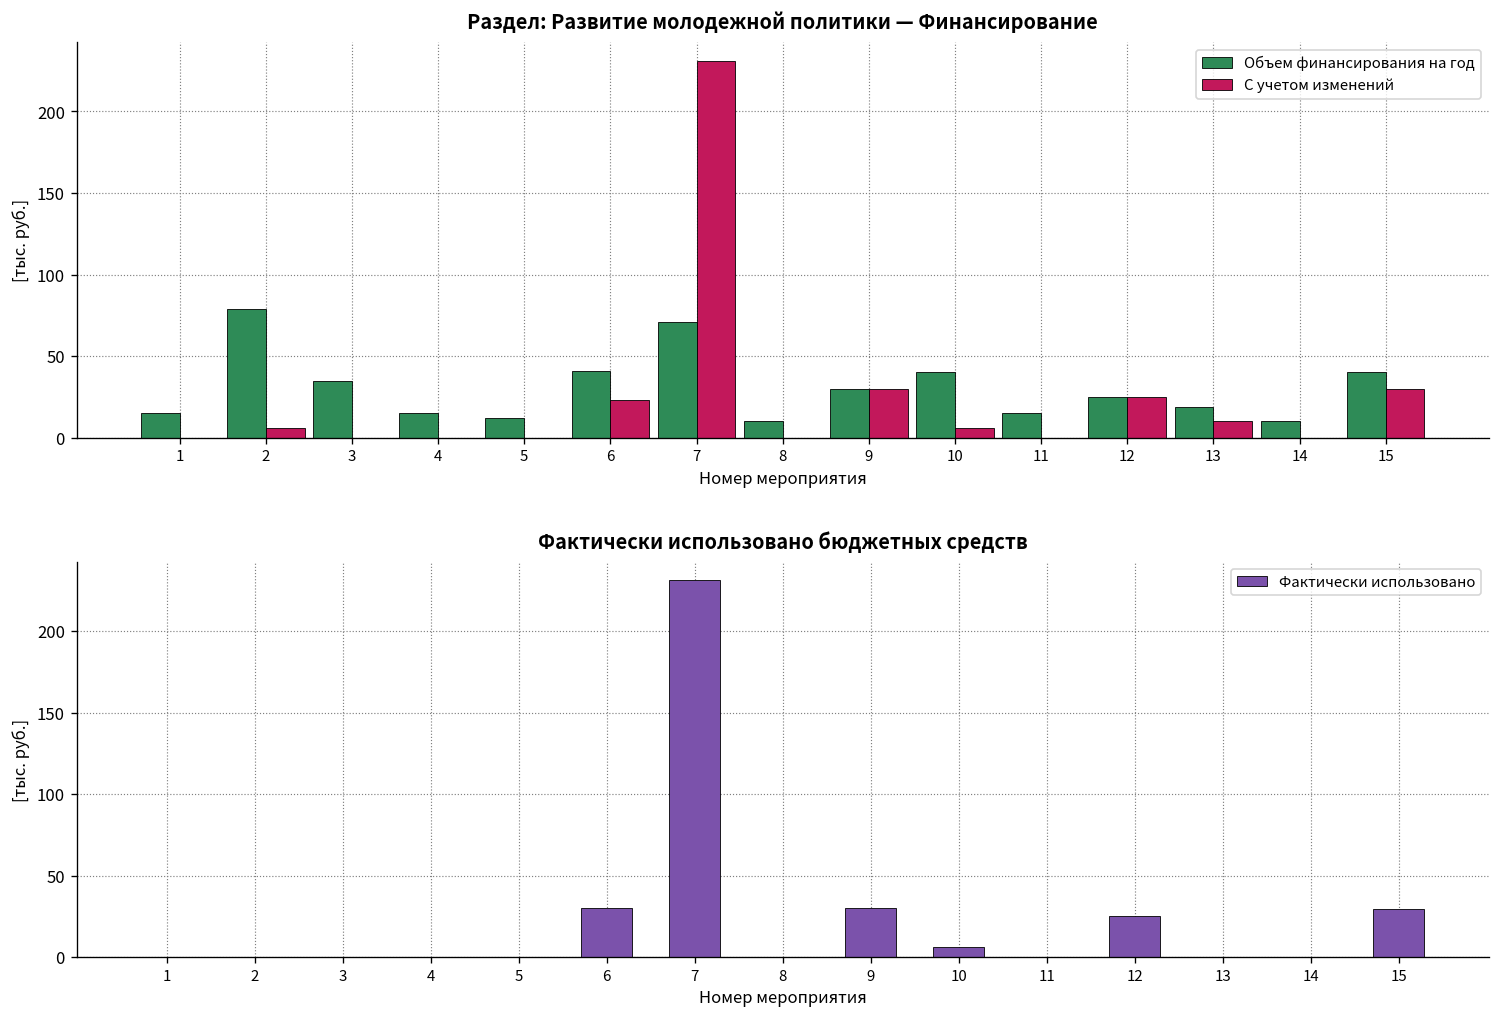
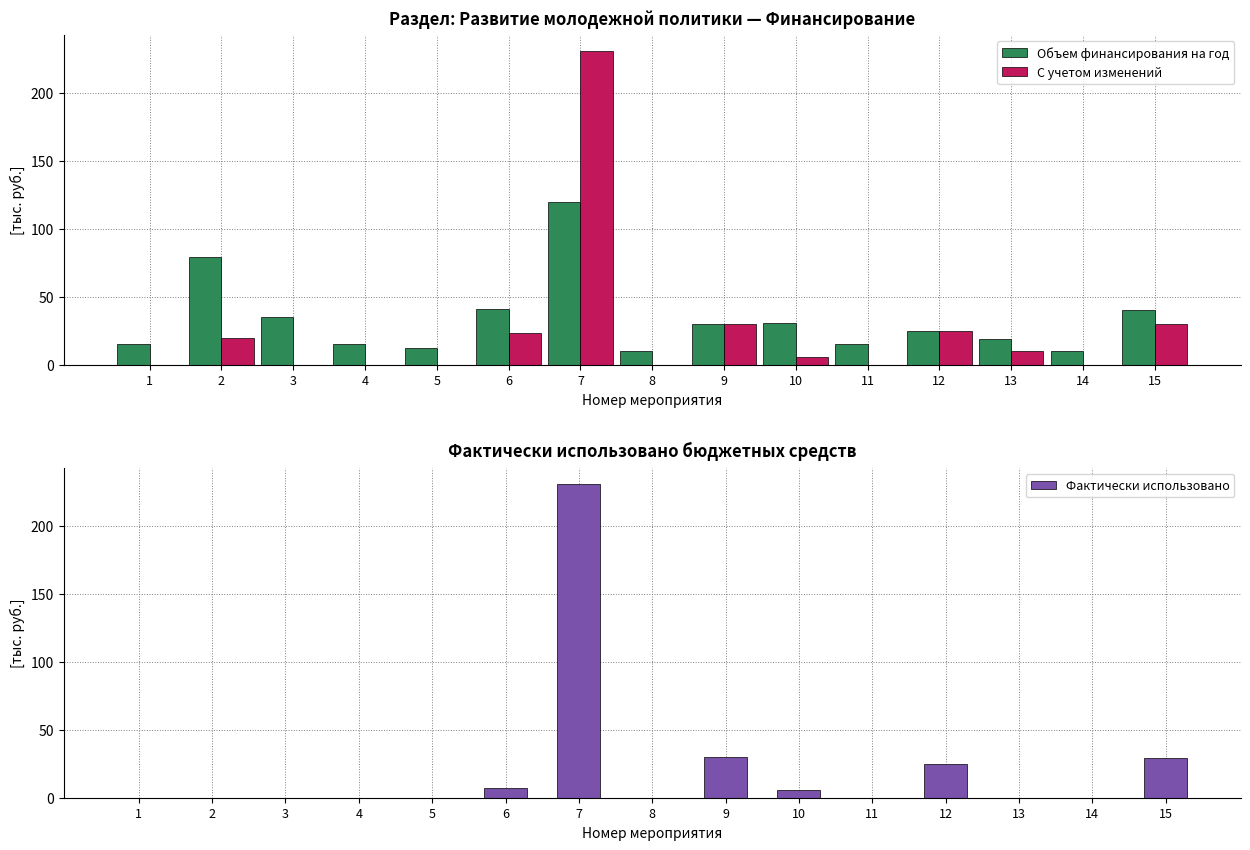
  {
    "Раздел: Развитие молодежной политики — Финансирование": {
      "Объем финансирования на год": {
        "1": 15,
        "2": 79,
        "3": 35,
        "4": 15,
        "5": 12,
        "6": 41,
-       "7": 71,
+       "7": 120,
        "8": 10,
        "9": 30,
-       "10": 40,
+       "10": 31,
        "11": 15,
        "12": 25,
        "13": 19,
        "14": 10,
        "15": 40
      },
      "С учетом изменений": {
        "1": 0,
-       "2": 6,
+       "2": 20,
        "3": 0,
        "4": 0,
        "5": 0,
        "6": 23,
        "7": 231,
        "8": 0,
        "9": 30,
        "10": 6,
        "11": 0,
        "12": 25,
        "13": 10,
        "14": 0,
        "15": 30
      }
    },
    "Фактически использовано бюджетных средств": {
      "1": 0,
      "2": 0,
      "3": 0,
      "4": 0,
      "5": 0,
-     "6": 30,
+     "6": 7,
      "7": 231,
      "8": 0,
      "9": 30,
      "10": 6,
      "11": 0,
      "12": 25,
      "13": 0,
      "14": 0,
      "15": 29
    }
  }
